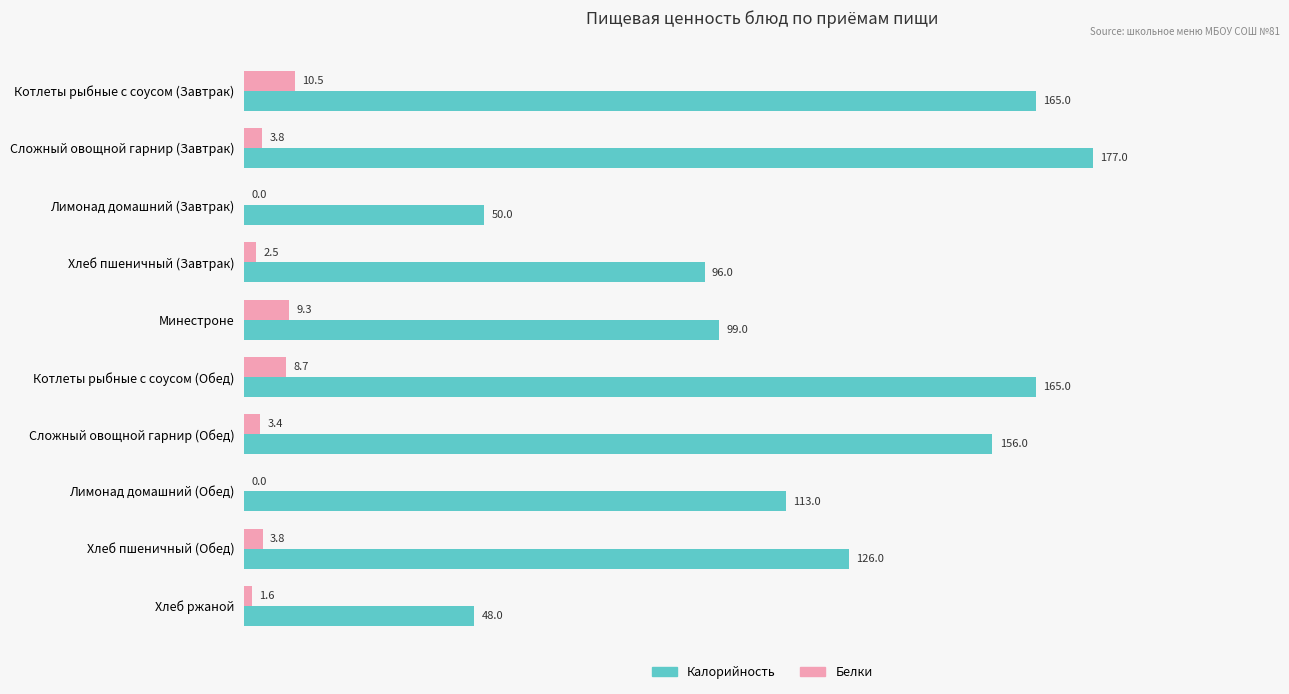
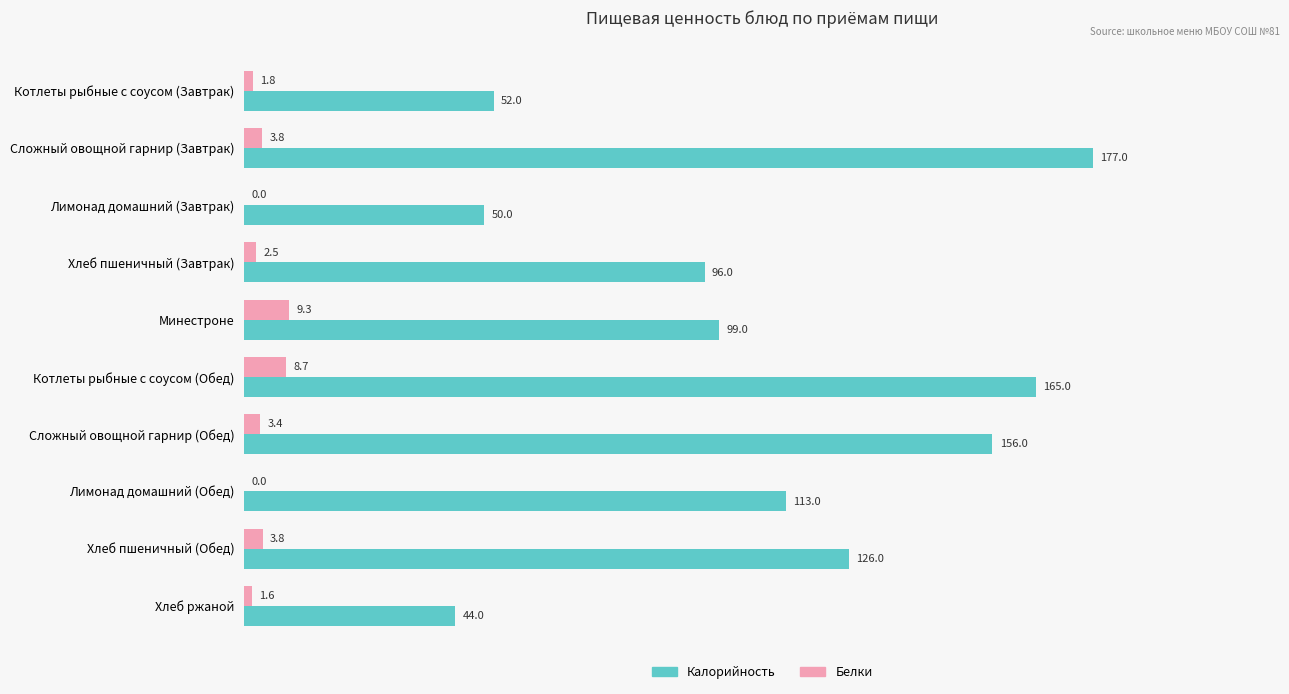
  {
    "Калорийность": {
-     "Котлеты рыбные с соусом (Завтрак)": 165.0,
+     "Котлеты рыбные с соусом (Завтрак)": 52.0,
      "Сложный овощной гарнир (Завтрак)": 177.0,
      "Лимонад домашний (Завтрак)": 50.0,
      "Хлеб пшеничный (Завтрак)": 96.0,
      "Минестроне": 99.0,
      "Котлеты рыбные с соусом (Обед)": 165.0,
      "Сложный овощной гарнир (Обед)": 156.0,
      "Лимонад домашний (Обед)": 113.0,
      "Хлеб пшеничный (Обед)": 126.0,
-     "Хлеб ржаной": 48.0
+     "Хлеб ржаной": 44.0
    },
    "Белки": {
-     "Котлеты рыбные с соусом (Завтрак)": 10.5,
+     "Котлеты рыбные с соусом (Завтрак)": 1.8,
      "Сложный овощной гарнир (Завтрак)": 3.8,
      "Лимонад домашний (Завтрак)": 0.0,
      "Хлеб пшеничный (Завтрак)": 2.5,
      "Минестроне": 9.3,
      "Котлеты рыбные с соусом (Обед)": 8.7,
      "Сложный овощной гарнир (Обед)": 3.4,
      "Лимонад домашний (Обед)": 0.0,
      "Хлеб пшеничный (Обед)": 3.8,
      "Хлеб ржаной": 1.6
    }
  }
